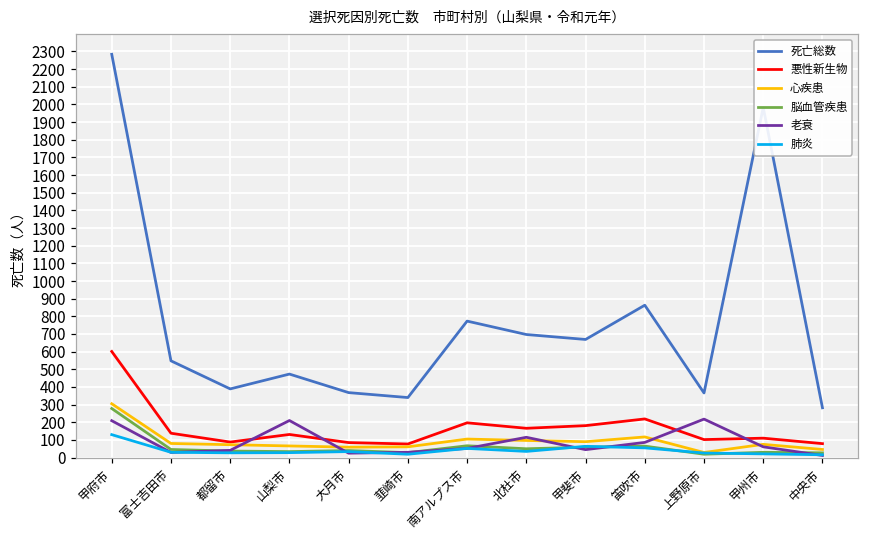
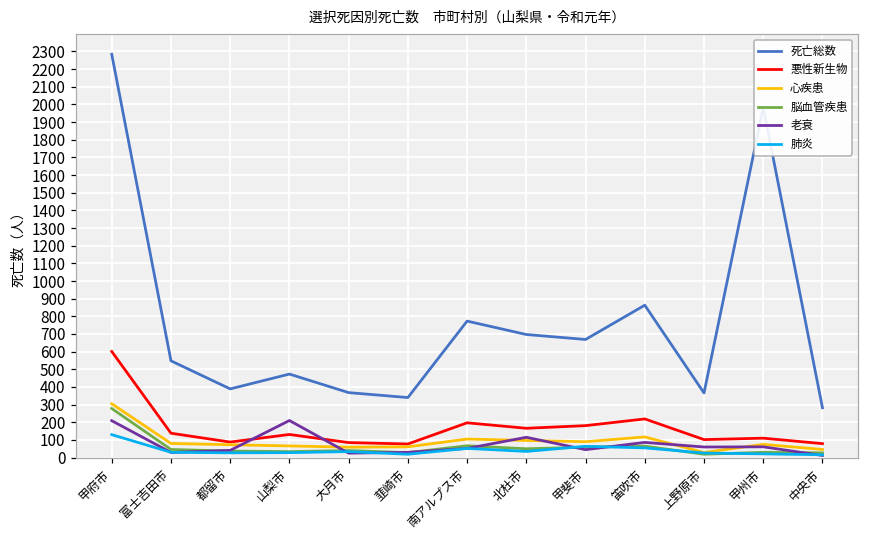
  {
    "死亡総数": {
      "甲府市": 2280,
      "富士吉田市": 550,
      "都留市": 390,
      "山梨市": 470,
      "大月市": 370,
      "韮崎市": 340,
      "南アルプス市": 770,
      "北杜市": 700,
      "甲斐市": 670,
      "笛吹市": 860,
      "上野原市": 370,
      "中央市": 280
    },
    "悪性新生物": {
      "甲府市": 600,
      "富士吉田市": 140,
      "山梨市": 130,
      "大月市": 90,
      "韮崎市": 80,
      "南アルプス市": 200,
      "北杜市": 170,
      "甲斐市": 180,
      "笛吹市": 220,
      "上野原市": 100,
      "甲州市": 110,
      "中央市": 80
    },
    "心疾患": {
      "甲府市": 310,
      "富士吉田市": 80,
      "山梨市": 70,
      "大月市": 60,
      "韮崎市": 60,
      "南アルプス市": 110,
      "北杜市": 100,
      "甲斐市": 90,
      "笛吹市": 120,
      "中央市": 50
    },
    "脳血管疾患": {
      "甲府市": 280,
      "富士吉田市": 50
    },
    "老衰": {
      "甲府市": 210,
      "山梨市": 210,
      "北杜市": 120,
      "笛吹市": 90,
-     "上野原市": 220
+     "上野原市": 60
    },
    "肺炎": {
      "甲府市": 130
    }
  }
